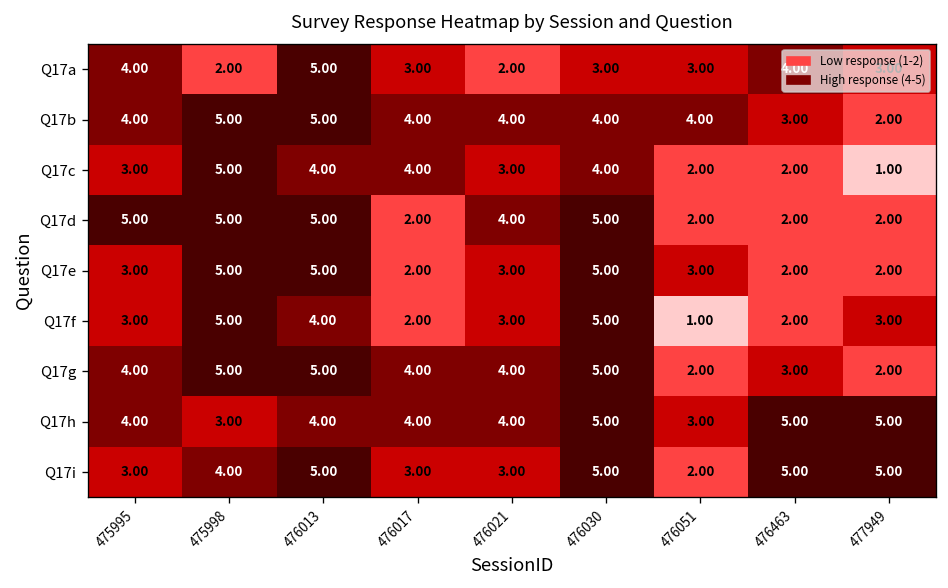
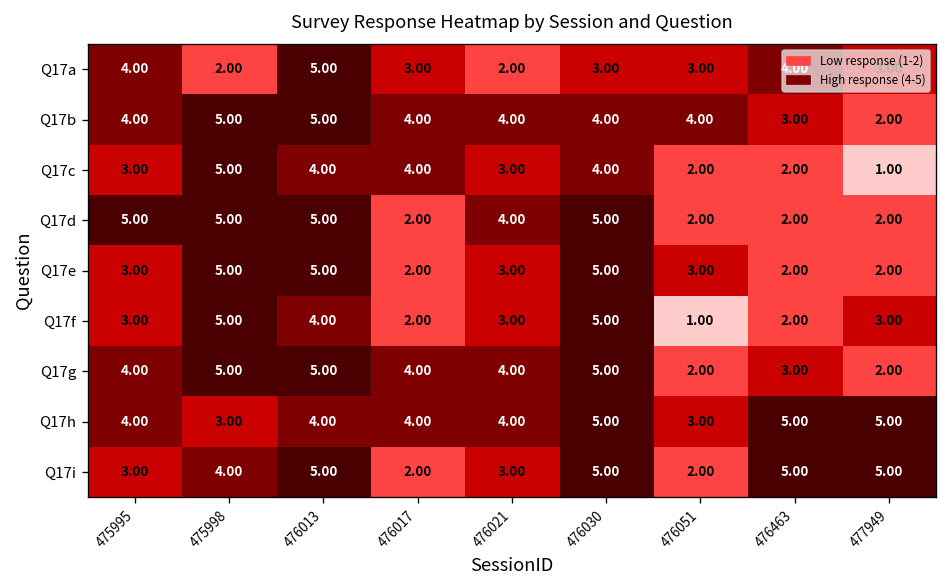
  {
    "Q17a": {
      "475995": 4.00,
      "475998": 2.00,
      "476013": 5.00,
      "476017": 3.00,
      "476021": 2.00,
      "476030": 3.00,
      "476051": 3.00
    },
    "Q17b": {
      "475995": 4.00,
      "475998": 5.00,
      "476013": 5.00,
      "476017": 4.00,
      "476021": 4.00,
      "476030": 4.00,
      "476051": 4.00,
      "476463": 3.00,
      "477949": 2.00
    },
    "Q17c": {
      "475995": 3.00,
      "475998": 5.00,
      "476013": 4.00,
      "476017": 4.00,
      "476021": 3.00,
      "476030": 4.00,
      "476051": 2.00,
      "476463": 2.00,
      "477949": 1.00
    },
    "Q17d": {
      "475995": 5.00,
      "475998": 5.00,
      "476013": 5.00,
      "476017": 2.00,
      "476021": 4.00,
      "476030": 5.00,
      "476051": 2.00,
      "476463": 2.00,
      "477949": 2.00
    },
    "Q17e": {
      "475995": 3.00,
      "475998": 5.00,
      "476013": 5.00,
      "476017": 2.00,
      "476021": 3.00,
      "476030": 5.00,
      "476051": 3.00,
      "476463": 2.00,
      "477949": 2.00
    },
    "Q17f": {
      "475995": 3.00,
      "475998": 5.00,
      "476013": 4.00,
      "476017": 2.00,
      "476021": 3.00,
      "476030": 5.00,
      "476051": 1.00,
      "476463": 2.00,
      "477949": 3.00
    },
    "Q17g": {
      "475995": 4.00,
      "475998": 5.00,
      "476013": 5.00,
      "476017": 4.00,
      "476021": 4.00,
      "476030": 5.00,
      "476051": 2.00,
      "476463": 3.00,
      "477949": 2.00
    },
    "Q17h": {
      "475995": 4.00,
      "475998": 3.00,
      "476013": 4.00,
      "476017": 4.00,
      "476021": 4.00,
      "476030": 5.00,
      "476051": 3.00,
      "476463": 5.00,
      "477949": 5.00
    },
    "Q17i": {
      "475995": 3.00,
      "475998": 4.00,
      "476013": 5.00,
-     "476017": 3.00,
+     "476017": 2.00,
      "476021": 3.00,
      "476030": 5.00,
      "476051": 2.00,
      "476463": 5.00,
      "477949": 5.00
    }
  }
